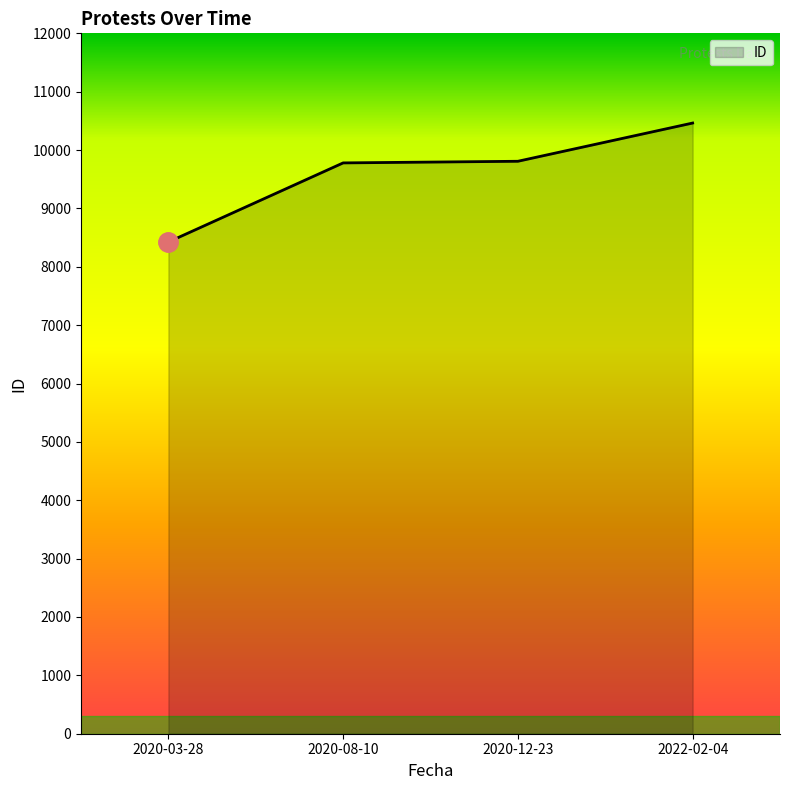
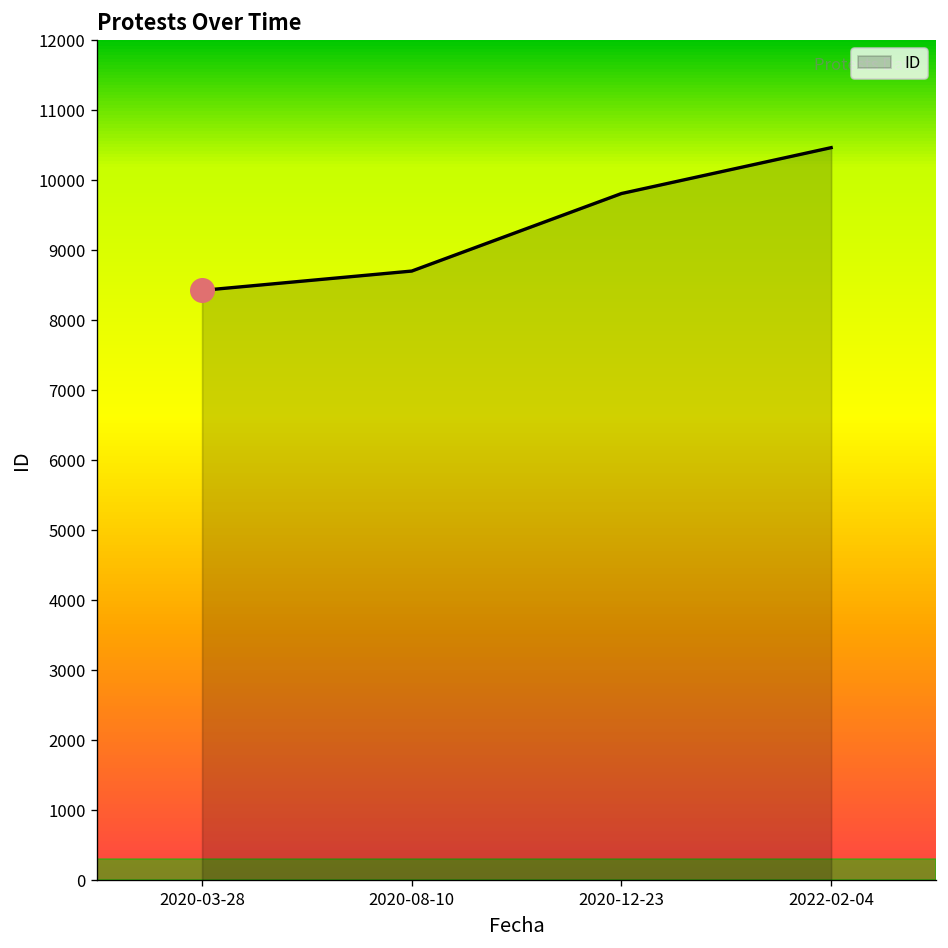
  {
    "ID": {
-     "2020-08-10": 9800,
+     "2020-08-10": 8700,
      "2020-12-23": 9800,
      "2022-02-04": 10500
    }
  }
